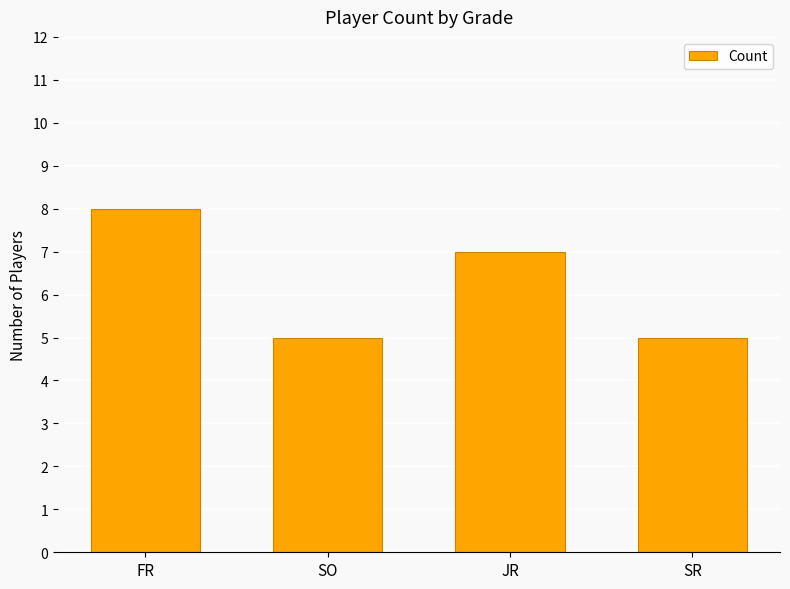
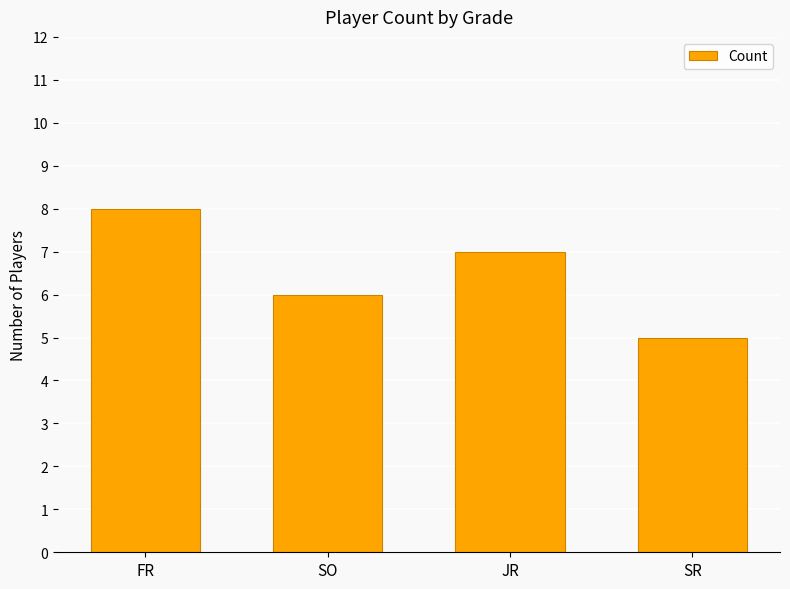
  {
    "FR": 8,
-   "SO": 5,
+   "SO": 6,
    "JR": 7,
    "SR": 5
  }
